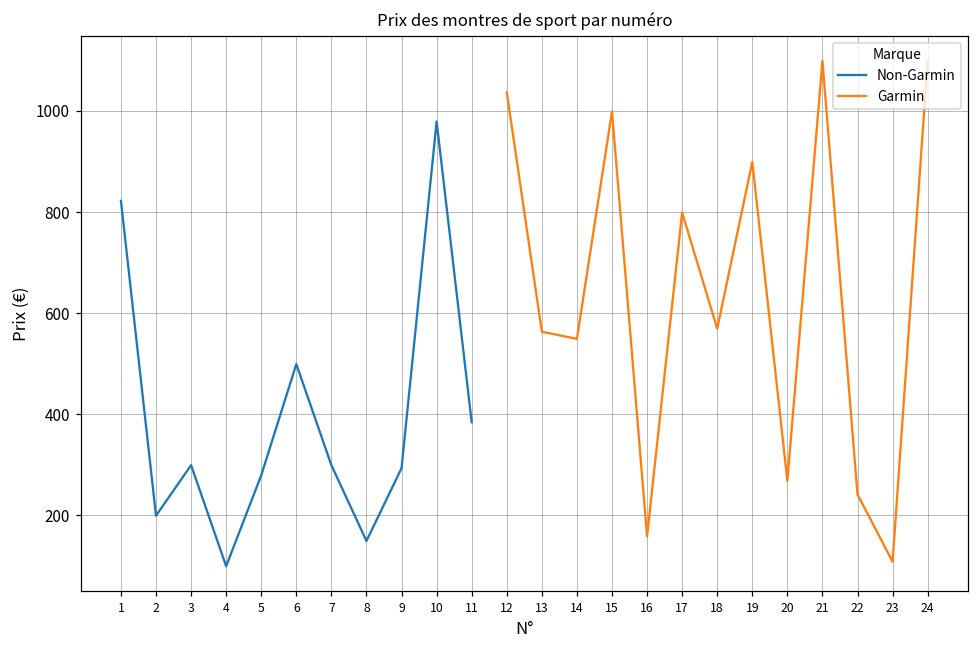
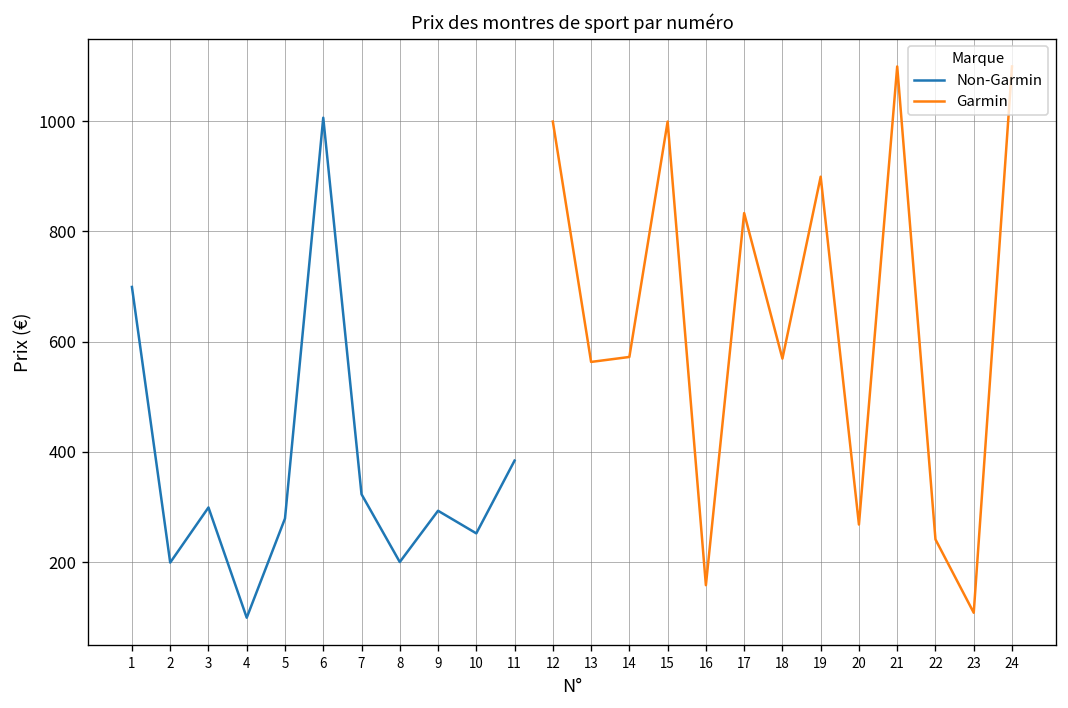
  {
    "Non-Garmin": {
-     "1": 820,
+     "1": 700,
      "2": 200,
      "3": 300,
      "4": 100,
      "5": 280,
-     "6": 500,
-     "7": 300,
-     "8": 150,
+     "6": 1010,
+     "7": 320,
+     "8": 200,
      "9": 290,
-     "10": 980,
+     "10": 250,
      "11": 380
    },
    "Garmin": {
-     "12": 1040,
+     "12": 1000,
      "13": 560,
-     "14": 550,
+     "14": 570,
      "15": 1000,
      "16": 160,
-     "17": 800,
+     "17": 830,
      "18": 570,
      "19": 900,
      "20": 270,
      "21": 1100,
      "22": 240,
      "23": 110
    }
  }
